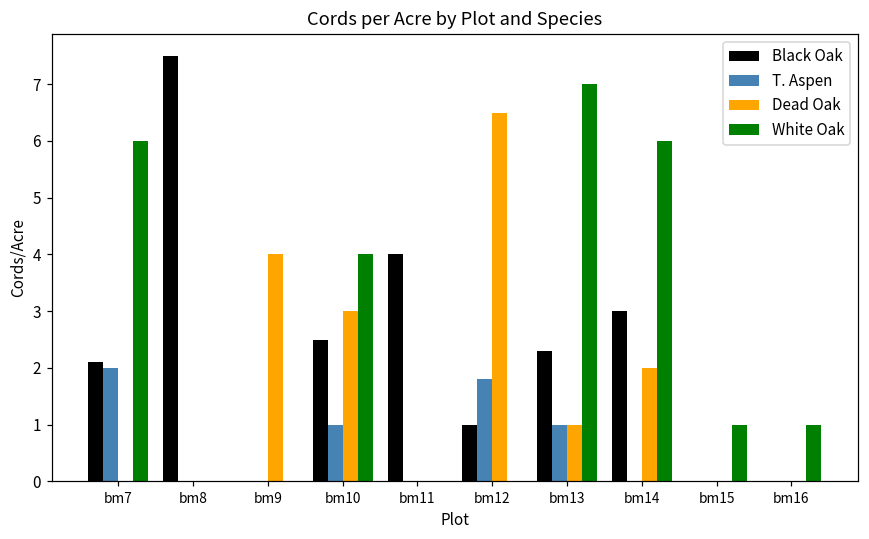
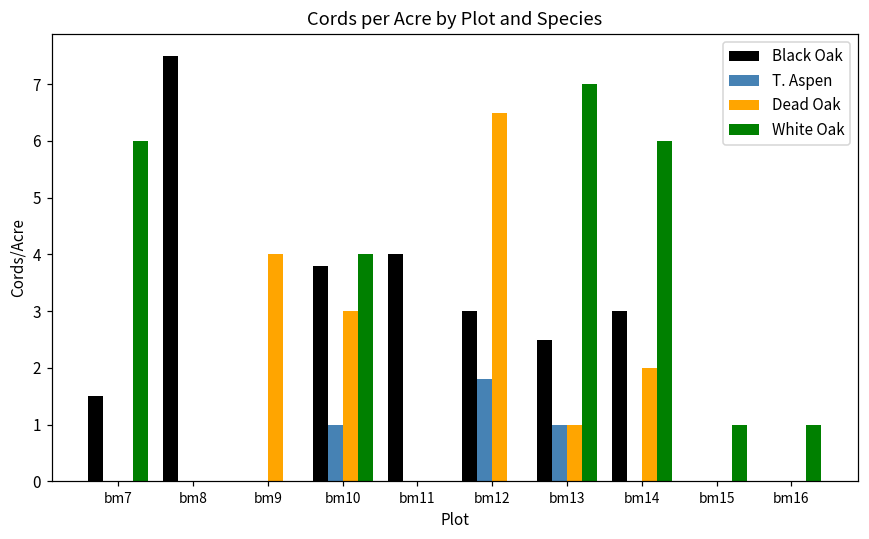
  {
    "Black Oak": {
-     "bm7": 2.1,
+     "bm7": 1.5,
      "bm8": 7.5,
      "bm9": 0.0,
-     "bm10": 2.5,
+     "bm10": 3.8,
      "bm11": 4.0,
-     "bm12": 1,
-     "bm13": 2.3,
+     "bm12": 3,
+     "bm13": 2.5,
      "bm14": 3.0,
      "bm15": 0.0,
      "bm16": 0.0
    },
    "T. Aspen": {
-     "bm7": 2,
+     "bm7": 0,
      "bm8": 0,
      "bm9": 0,
      "bm10": 1,
      "bm11": 0,
      "bm12": 1.8,
      "bm13": 1,
      "bm14": 0,
      "bm15": 0,
      "bm16": 0
    },
    "Dead Oak": {
      "bm7": 0.0,
      "bm8": 0.0,
      "bm9": 4.0,
      "bm10": 3.0,
      "bm11": 0.0,
      "bm12": 6.5,
      "bm13": 1.0,
      "bm14": 2.0,
      "bm15": 0.0,
      "bm16": 0.0
    },
    "White Oak": {
      "bm7": 6.0,
      "bm8": 0.0,
      "bm9": 0.0,
      "bm10": 4.0,
      "bm11": 0.0,
      "bm12": 0.0,
      "bm13": 7.0,
      "bm14": 6.0,
      "bm15": 1.0,
      "bm16": 1.0
    }
  }
